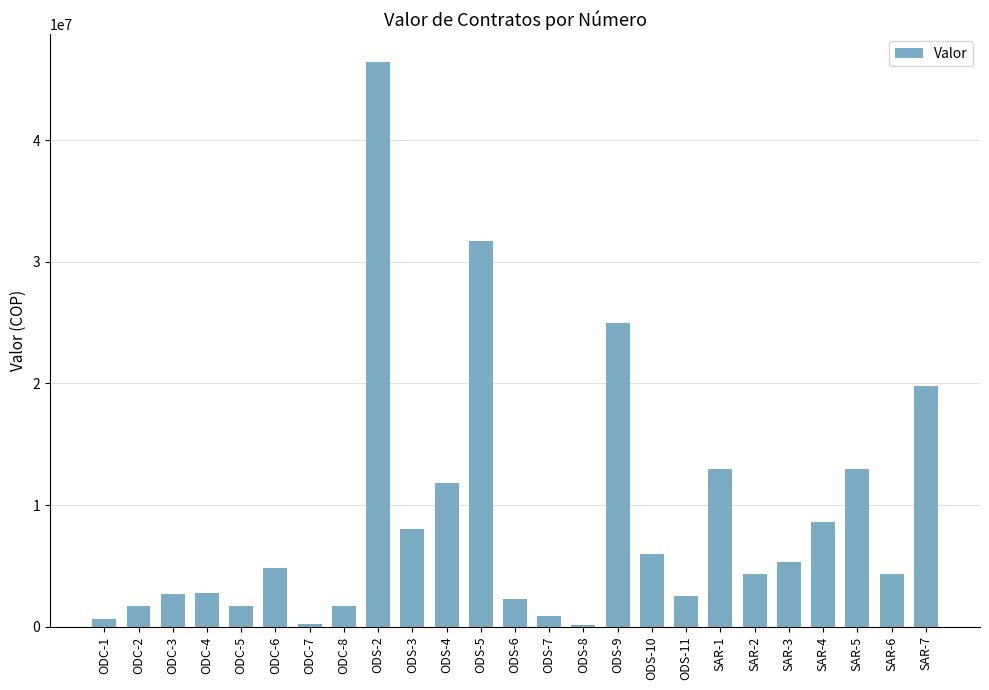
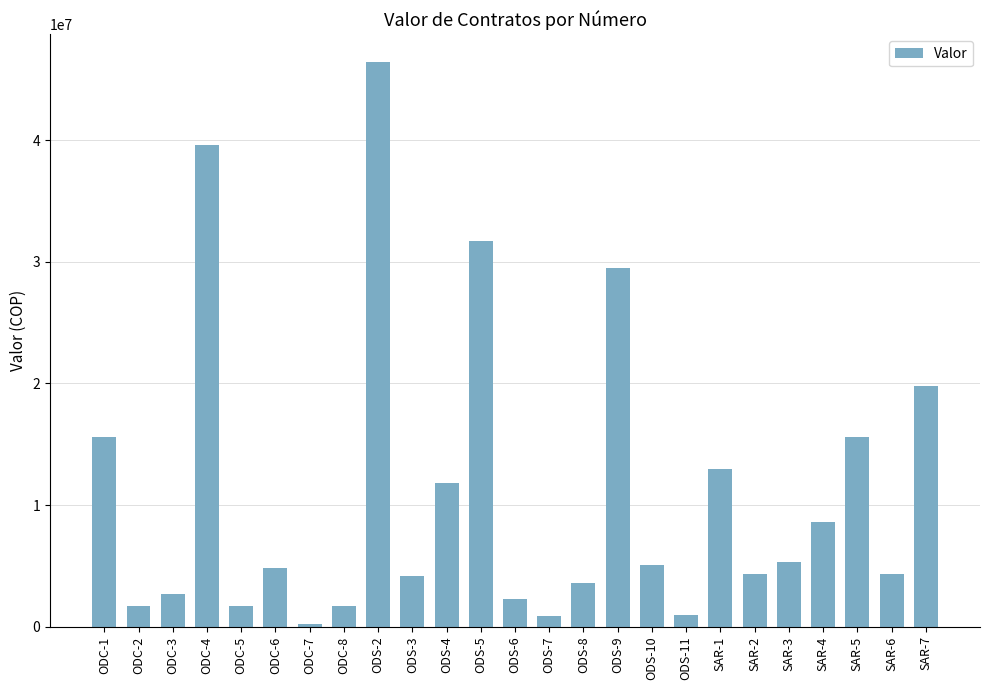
  {
-   "ODC-1": 600000,
+   "ODC-1": 15600000,
    "ODC-2": 1700000,
    "ODC-3": 2600000,
-   "ODC-4": 2800000,
+   "ODC-4": 39600000,
    "ODC-5": 1700000,
    "ODC-6": 4800000,
    "ODC-7": 200000,
    "ODC-8": 1700000,
    "ODS-2": 46400000,
-   "ODS-3": 8000000,
+   "ODS-3": 4200000,
    "ODS-4": 11800000,
    "ODS-5": 31700000,
    "ODS-6": 2300000,
    "ODS-7": 900000,
-   "ODS-8": 100000,
-   "ODS-9": 25000000,
-   "ODS-10": 6000000,
-   "ODS-11": 2500000,
+   "ODS-8": 3600000,
+   "ODS-9": 29500000,
+   "ODS-10": 5000000,
+   "ODS-11": 1000000,
    "SAR-1": 13000000,
    "SAR-2": 4300000,
    "SAR-3": 5300000,
    "SAR-4": 8600000,
-   "SAR-5": 13000000,
+   "SAR-5": 15600000,
    "SAR-6": 4300000,
    "SAR-7": 19800000
  }
